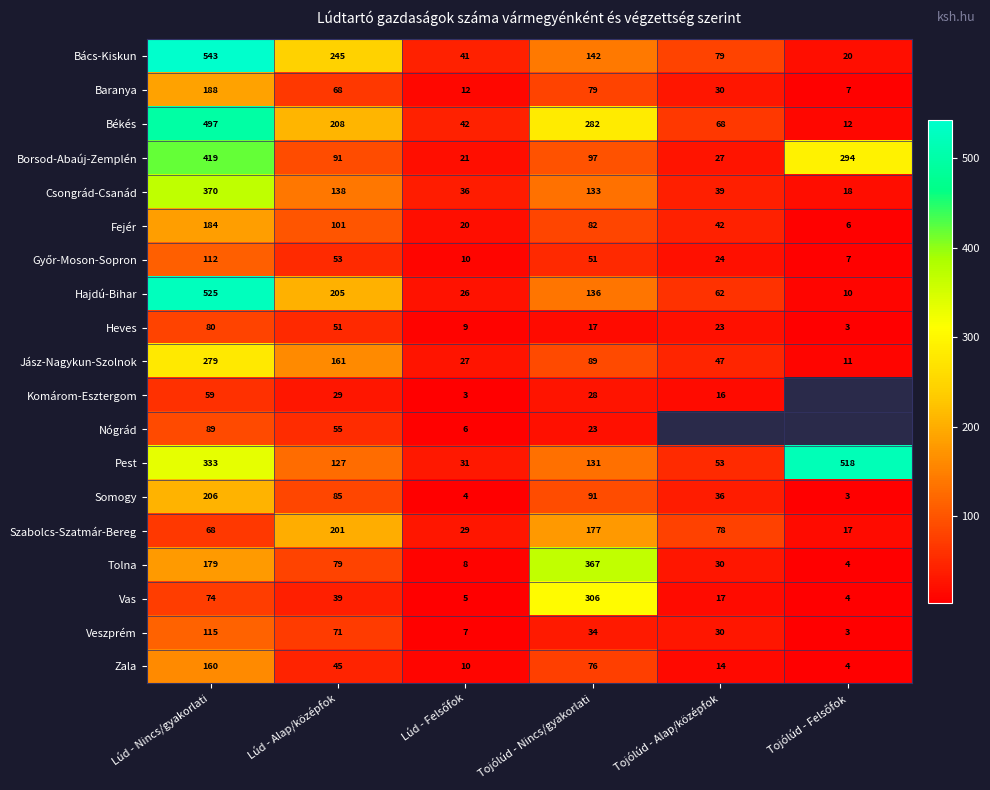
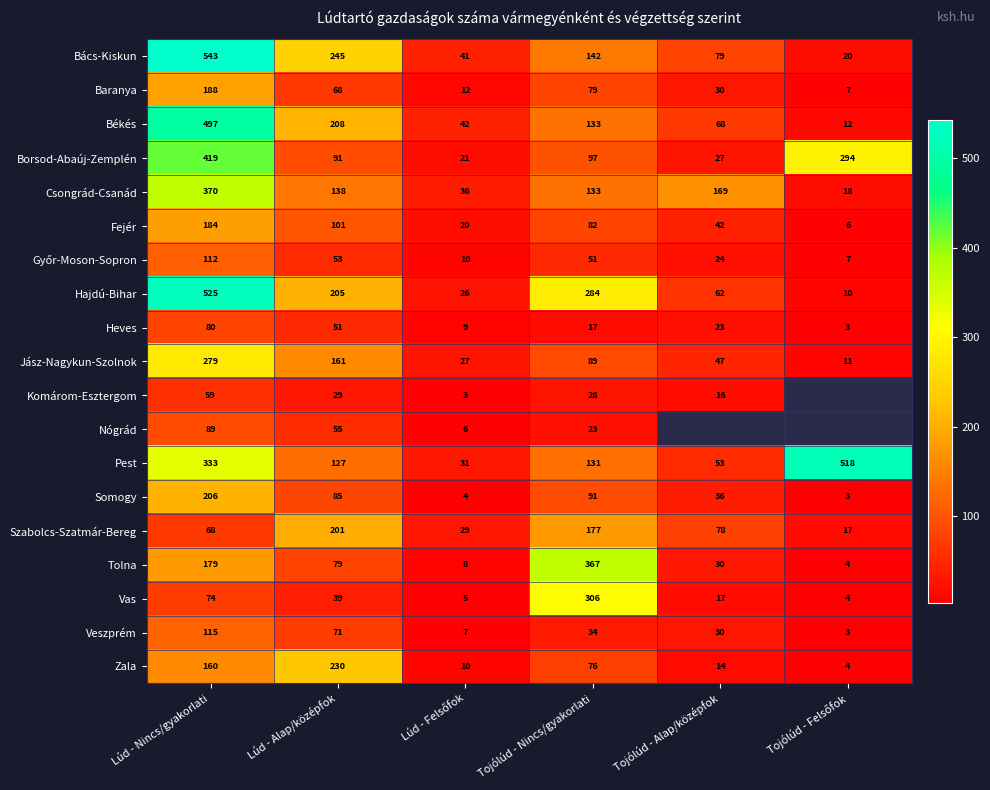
  {
    "Bács-Kiskun": {
      "Lúd - Nincs/gyakorlati": 543,
      "Lúd - Alap/középfok": 245,
      "Lúd - Felsőfok": 41,
      "Tojólúd - Nincs/gyakorlati": 142,
      "Tojólúd - Alap/középfok": 79,
      "Tojólúd - Felsőfok": 20
    },
    "Baranya": {
      "Lúd - Nincs/gyakorlati": 188,
      "Lúd - Alap/középfok": 68,
      "Lúd - Felsőfok": 12,
      "Tojólúd - Nincs/gyakorlati": 79,
      "Tojólúd - Alap/középfok": 30,
      "Tojólúd - Felsőfok": 7
    },
    "Békés": {
      "Lúd - Nincs/gyakorlati": 497,
      "Lúd - Alap/középfok": 208,
      "Lúd - Felsőfok": 42,
-     "Tojólúd - Nincs/gyakorlati": 282,
+     "Tojólúd - Nincs/gyakorlati": 133,
      "Tojólúd - Alap/középfok": 68,
      "Tojólúd - Felsőfok": 12
    },
    "Borsod-Abaúj-Zemplén": {
      "Lúd - Nincs/gyakorlati": 419,
      "Lúd - Alap/középfok": 91,
      "Lúd - Felsőfok": 21,
      "Tojólúd - Nincs/gyakorlati": 97,
      "Tojólúd - Alap/középfok": 27,
      "Tojólúd - Felsőfok": 294
    },
    "Csongrád-Csanád": {
      "Lúd - Nincs/gyakorlati": 370,
      "Lúd - Alap/középfok": 138,
      "Lúd - Felsőfok": 36,
      "Tojólúd - Nincs/gyakorlati": 133,
-     "Tojólúd - Alap/középfok": 39,
+     "Tojólúd - Alap/középfok": 169,
      "Tojólúd - Felsőfok": 18
    },
    "Fejér": {
      "Lúd - Nincs/gyakorlati": 184,
      "Lúd - Alap/középfok": 101,
      "Lúd - Felsőfok": 20,
      "Tojólúd - Nincs/gyakorlati": 82,
      "Tojólúd - Alap/középfok": 42,
      "Tojólúd - Felsőfok": 6
    },
    "Győr-Moson-Sopron": {
      "Lúd - Nincs/gyakorlati": 112,
      "Lúd - Alap/középfok": 53,
      "Lúd - Felsőfok": 10,
      "Tojólúd - Nincs/gyakorlati": 51,
      "Tojólúd - Alap/középfok": 24,
      "Tojólúd - Felsőfok": 7
    },
    "Hajdú-Bihar": {
      "Lúd - Nincs/gyakorlati": 525,
      "Lúd - Alap/középfok": 205,
      "Lúd - Felsőfok": 26,
-     "Tojólúd - Nincs/gyakorlati": 136,
+     "Tojólúd - Nincs/gyakorlati": 284,
      "Tojólúd - Alap/középfok": 62,
      "Tojólúd - Felsőfok": 10
    },
    "Heves": {
      "Lúd - Nincs/gyakorlati": 80,
      "Lúd - Alap/középfok": 51,
      "Lúd - Felsőfok": 9,
      "Tojólúd - Nincs/gyakorlati": 17,
      "Tojólúd - Alap/középfok": 23,
      "Tojólúd - Felsőfok": 3
    },
    "Jász-Nagykun-Szolnok": {
      "Lúd - Nincs/gyakorlati": 279,
      "Lúd - Alap/középfok": 161,
      "Lúd - Felsőfok": 27,
      "Tojólúd - Nincs/gyakorlati": 89,
      "Tojólúd - Alap/középfok": 47,
      "Tojólúd - Felsőfok": 11
    },
    "Komárom-Esztergom": {
      "Lúd - Nincs/gyakorlati": 59,
      "Lúd - Alap/középfok": 29,
      "Lúd - Felsőfok": 3,
      "Tojólúd - Nincs/gyakorlati": 28,
      "Tojólúd - Alap/középfok": 16
    },
    "Nógrád": {
      "Lúd - Nincs/gyakorlati": 89,
      "Lúd - Alap/középfok": 55,
      "Lúd - Felsőfok": 6,
      "Tojólúd - Nincs/gyakorlati": 23
    },
    "Pest": {
      "Lúd - Nincs/gyakorlati": 333,
      "Lúd - Alap/középfok": 127,
      "Lúd - Felsőfok": 31,
      "Tojólúd - Nincs/gyakorlati": 131,
      "Tojólúd - Alap/középfok": 53,
      "Tojólúd - Felsőfok": 518
    },
    "Somogy": {
      "Lúd - Nincs/gyakorlati": 206,
      "Lúd - Alap/középfok": 85,
      "Lúd - Felsőfok": 4,
      "Tojólúd - Nincs/gyakorlati": 91,
      "Tojólúd - Alap/középfok": 36,
      "Tojólúd - Felsőfok": 3
    },
    "Szabolcs-Szatmár-Bereg": {
      "Lúd - Nincs/gyakorlati": 68,
      "Lúd - Alap/középfok": 201,
      "Lúd - Felsőfok": 29,
      "Tojólúd - Nincs/gyakorlati": 177,
      "Tojólúd - Alap/középfok": 78,
      "Tojólúd - Felsőfok": 17
    },
    "Tolna": {
      "Lúd - Nincs/gyakorlati": 179,
      "Lúd - Alap/középfok": 79,
      "Lúd - Felsőfok": 8,
      "Tojólúd - Nincs/gyakorlati": 367,
      "Tojólúd - Alap/középfok": 30,
      "Tojólúd - Felsőfok": 4
    },
    "Vas": {
      "Lúd - Nincs/gyakorlati": 74,
      "Lúd - Alap/középfok": 39,
      "Lúd - Felsőfok": 5,
      "Tojólúd - Nincs/gyakorlati": 306,
      "Tojólúd - Alap/középfok": 17,
      "Tojólúd - Felsőfok": 4
    },
    "Veszprém": {
      "Lúd - Nincs/gyakorlati": 115,
      "Lúd - Alap/középfok": 71,
      "Lúd - Felsőfok": 7,
      "Tojólúd - Nincs/gyakorlati": 34,
      "Tojólúd - Alap/középfok": 30,
      "Tojólúd - Felsőfok": 3
    },
    "Zala": {
      "Lúd - Nincs/gyakorlati": 160,
-     "Lúd - Alap/középfok": 45,
+     "Lúd - Alap/középfok": 230,
      "Lúd - Felsőfok": 10,
      "Tojólúd - Nincs/gyakorlati": 76,
      "Tojólúd - Alap/középfok": 14,
      "Tojólúd - Felsőfok": 4
    }
  }
